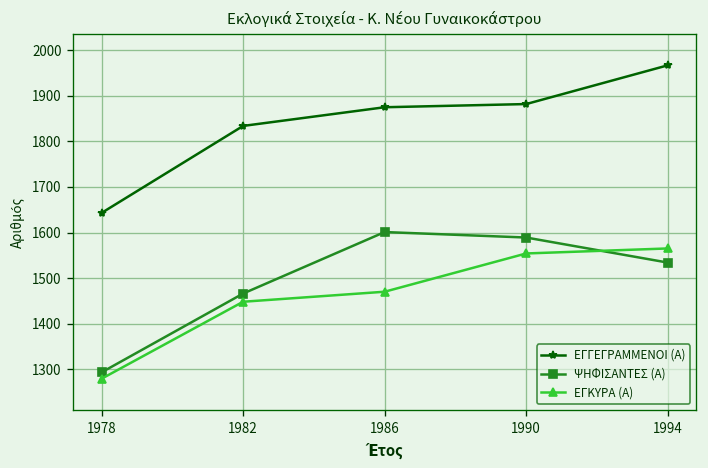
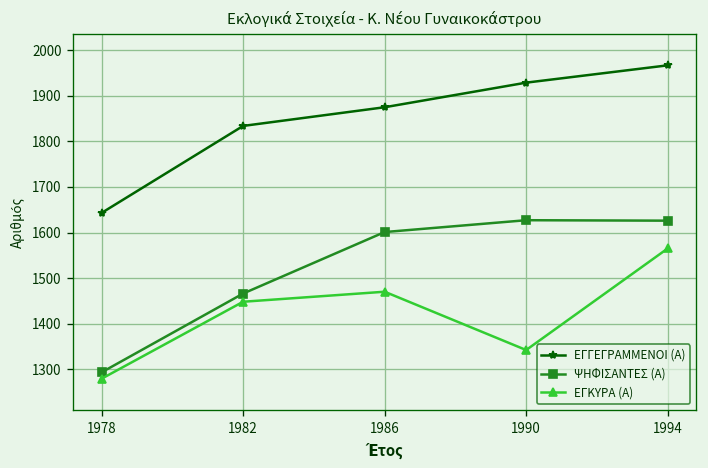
  {
    "ΕΓΓΕΓΡΑΜΜΕΝΟΙ (Α)": {
      "1978": 1640,
      "1982": 1830,
      "1986": 1880,
-     "1990": 1880,
+     "1990": 1930,
      "1994": 1970
    },
    "ΨΗΦΙΣΑΝΤΕΣ (Α)": {
      "1978": 1290,
      "1982": 1470,
      "1986": 1600,
-     "1990": 1590,
-     "1994": 1530
+     "1990": 1630,
+     "1994": 1630
    },
    "ΕΓΚΥΡΑ (Α)": {
      "1978": 1280,
      "1982": 1450,
      "1986": 1470,
-     "1990": 1550,
+     "1990": 1340,
      "1994": 1570
    }
  }
